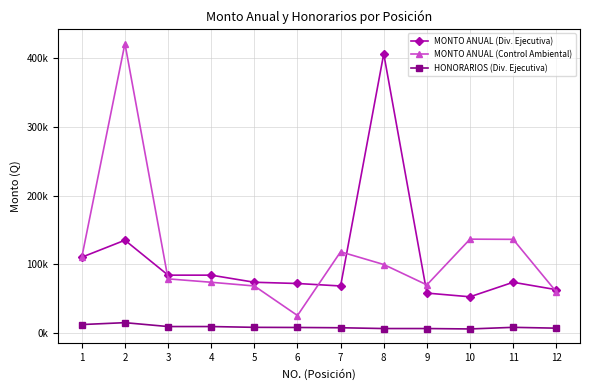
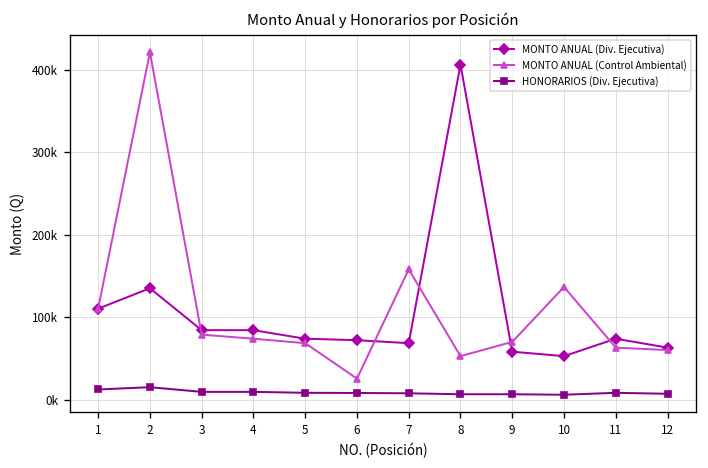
  {
    "MONTO ANUAL (Control Ambiental)": {
      "2": 420000,
      "3": 80000,
      "4": 70000,
      "5": 70000,
      "6": 30000,
-     "7": 120000,
-     "8": 100000,
+     "7": 160000,
+     "8": 50000,
      "9": 70000,
      "10": 140000,
-     "11": 140000
+     "11": 60000
    }
  }
